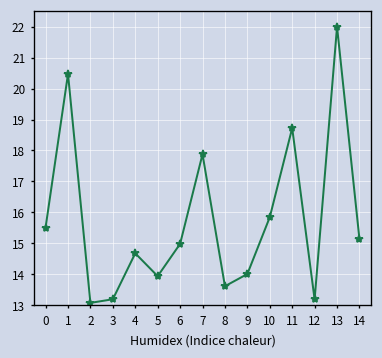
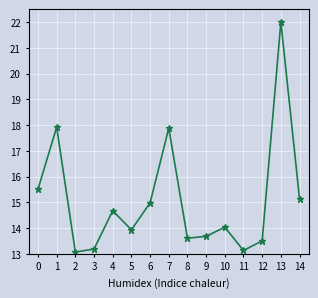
  {
    "0": 15.5,
-   "1": 20.5,
+   "1": 17.9,
    "2": 13.1,
    "3": 13.2,
    "4": 14.7,
    "5": 13.9,
    "6": 15.0,
    "7": 17.9,
    "8": 13.6,
-   "9": 14.0,
-   "10": 15.8,
-   "11": 18.7,
-   "12": 13.2,
+   "9": 13.7,
+   "10": 14.0,
+   "11": 13.1,
+   "12": 13.5,
    "13": 22.0,
    "14": 15.1
  }
